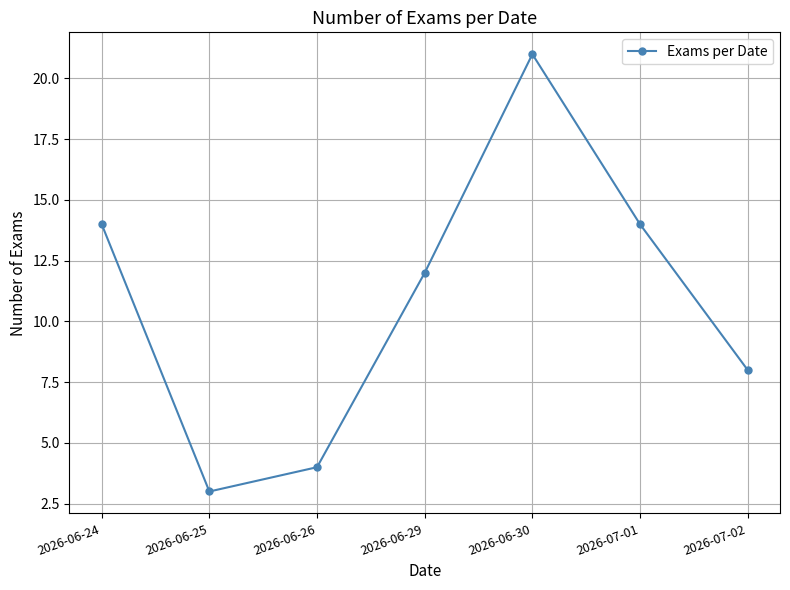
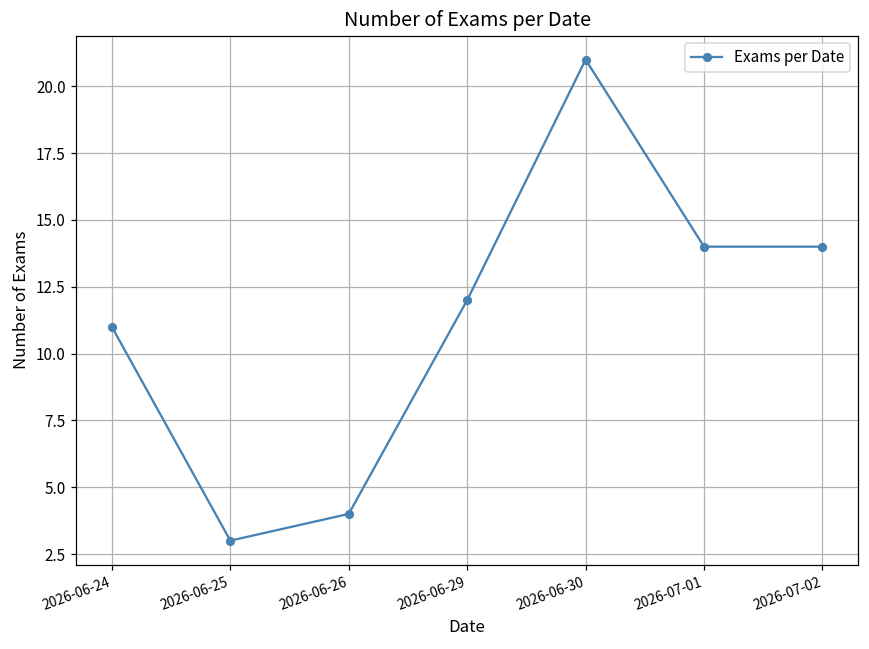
  {
-   "2026-06-24": 14,
+   "2026-06-24": 11,
    "2026-06-25": 3,
    "2026-06-26": 4,
    "2026-06-29": 12,
    "2026-06-30": 21,
    "2026-07-01": 14,
-   "2026-07-02": 8
+   "2026-07-02": 14
  }
